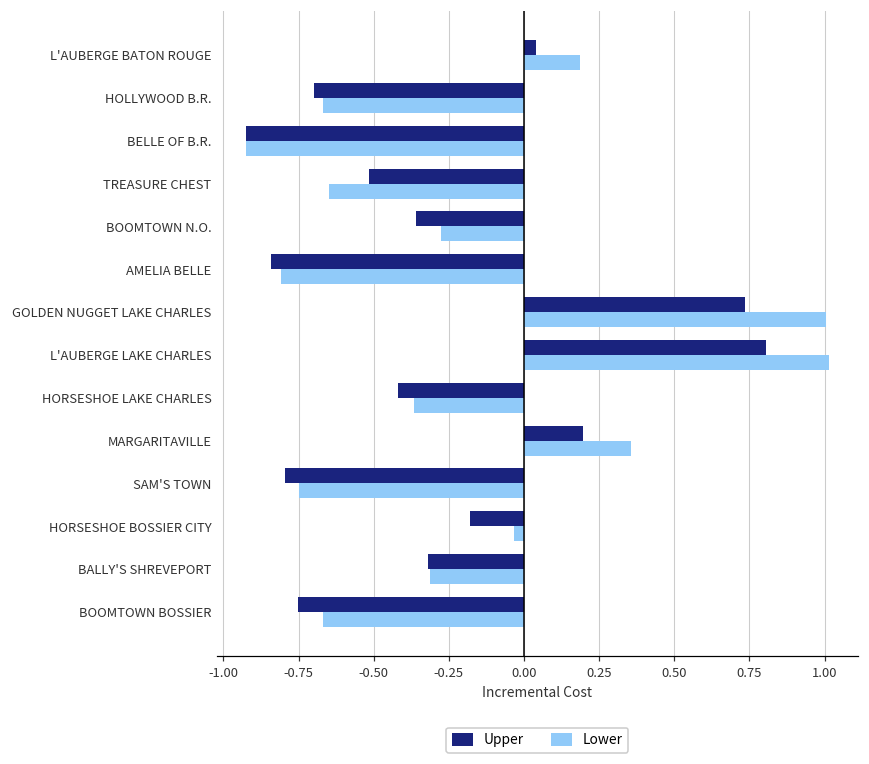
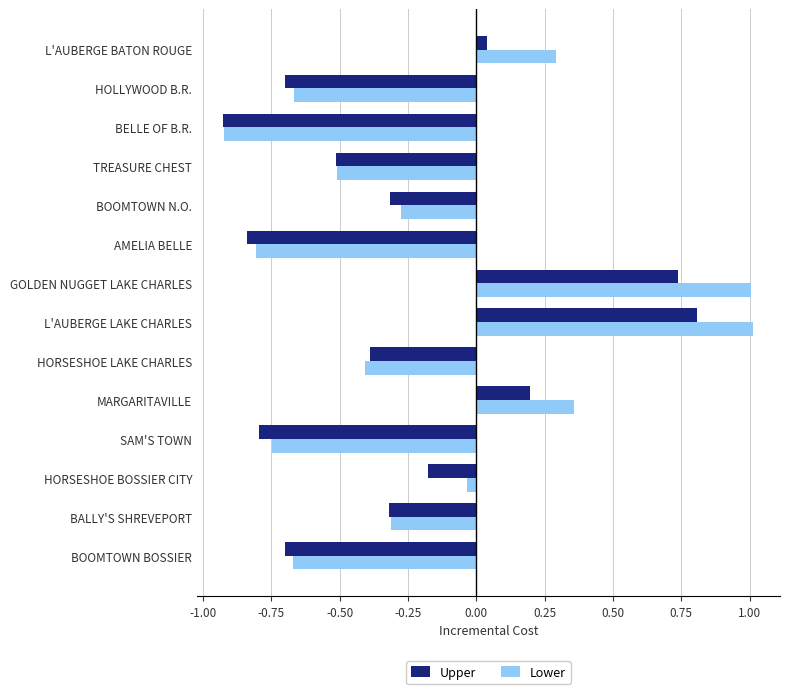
  {
    "Upper": {
      "L'AUBERGE BATON ROUGE": 0.04,
      "HOLLYWOOD B.R.": -0.70,
      "BELLE OF B.R.": -0.93,
      "TREASURE CHEST": -0.51,
-     "BOOMTOWN N.O.": -0.36,
+     "BOOMTOWN N.O.": -0.32,
      "AMELIA BELLE": -0.84,
      "GOLDEN NUGGET LAKE CHARLES": 0.74,
      "L'AUBERGE LAKE CHARLES": 0.81,
-     "HORSESHOE LAKE CHARLES": -0.42,
+     "HORSESHOE LAKE CHARLES": -0.39,
      "MARGARITAVILLE": 0.19,
      "SAM'S TOWN": -0.80,
      "HORSESHOE BOSSIER CITY": -0.18,
      "BALLY'S SHREVEPORT": -0.32,
-     "BOOMTOWN BOSSIER": -0.75
+     "BOOMTOWN BOSSIER": -0.70
    },
    "Lower": {
-     "L'AUBERGE BATON ROUGE": 0.19,
+     "L'AUBERGE BATON ROUGE": 0.29,
      "HOLLYWOOD B.R.": -0.67,
      "BELLE OF B.R.": -0.92,
-     "TREASURE CHEST": -0.65,
+     "TREASURE CHEST": -0.51,
      "BOOMTOWN N.O.": -0.28,
      "AMELIA BELLE": -0.81,
      "GOLDEN NUGGET LAKE CHARLES": 1.01,
      "L'AUBERGE LAKE CHARLES": 1.01,
-     "HORSESHOE LAKE CHARLES": -0.37,
+     "HORSESHOE LAKE CHARLES": -0.41,
      "MARGARITAVILLE": 0.36,
      "SAM'S TOWN": -0.75,
      "HORSESHOE BOSSIER CITY": -0.03,
      "BALLY'S SHREVEPORT": -0.31,
      "BOOMTOWN BOSSIER": -0.67
    }
  }
